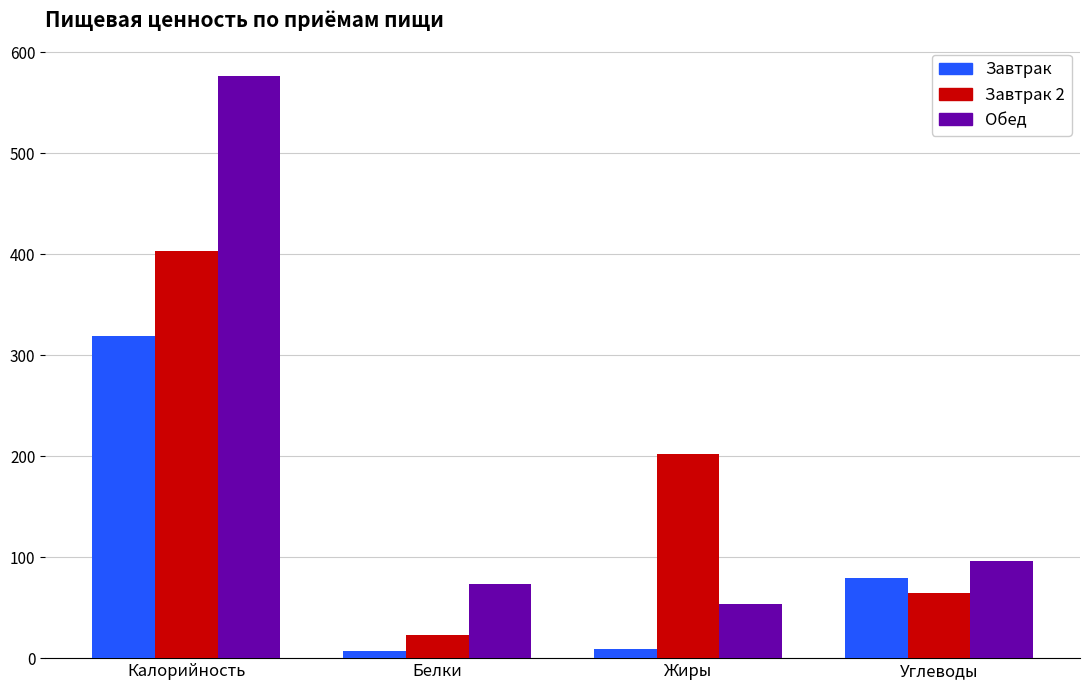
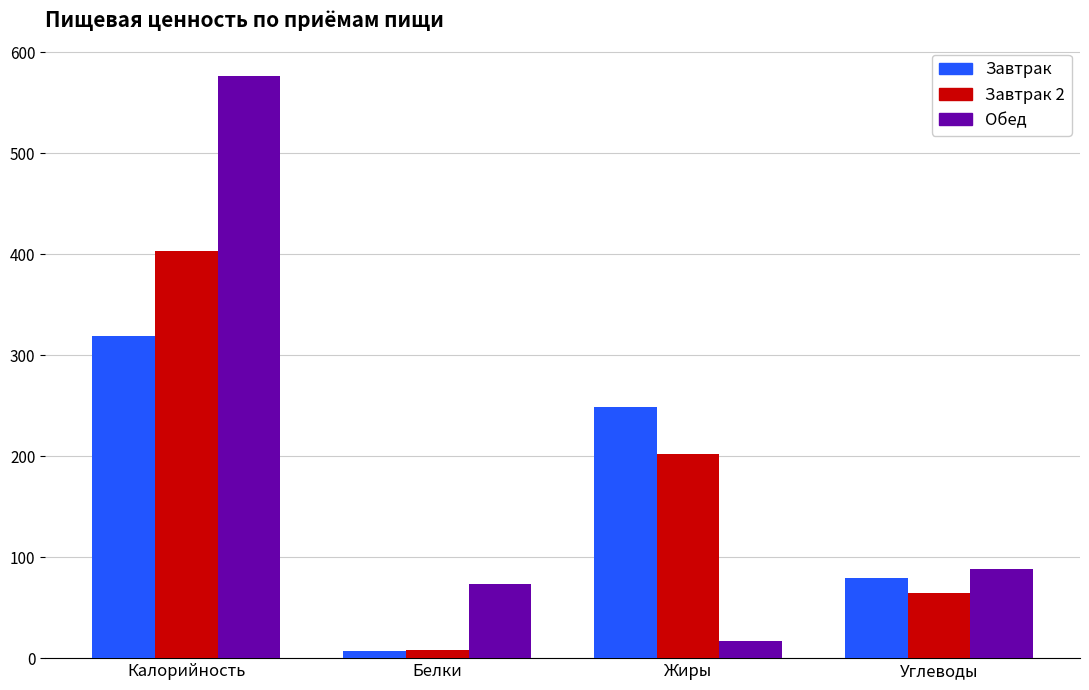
  {
    "Завтрак": {
      "Калорийность": 319,
      "Белки": 7,
-     "Жиры": 9,
+     "Жиры": 249,
      "Углеводы": 80
    },
    "Завтрак 2": {
      "Калорийность": 403,
-     "Белки": 23,
+     "Белки": 8,
      "Жиры": 202,
      "Углеводы": 65
    },
    "Обед": {
      "Калорийность": 577,
      "Белки": 73,
-     "Жиры": 54,
-     "Углеводы": 96
+     "Жиры": 17,
+     "Углеводы": 88
    }
  }
